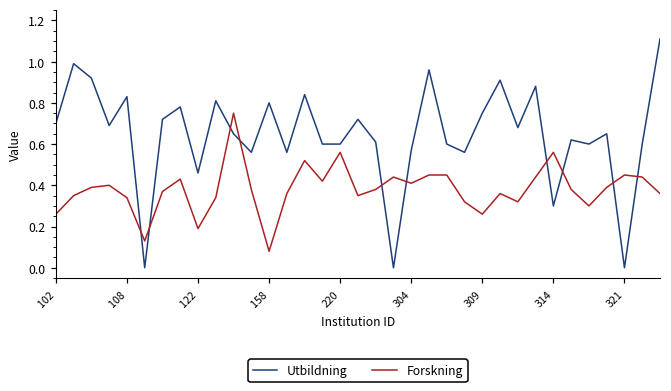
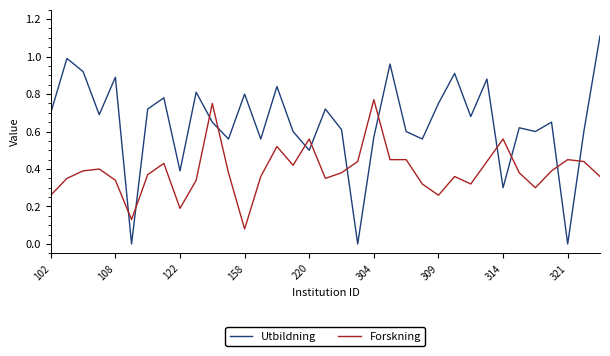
  {
    "Utbildning": {
      "102": 0.70,
-     "108": 0.83,
-     "122": 0.46,
+     "108": 0.89,
+     "122": 0.39,
      "158": 0.80,
-     "220": 0.6,
+     "220": 0.5,
      "304": 0.57,
      "309": 0.75,
      "314": 0.30,
      "321": 0.00
    },
    "Forskning": {
      "102": 0.26,
      "108": 0.34,
      "122": 0.19,
      "158": 0.08,
      "220": 0.56,
-     "304": 0.41,
+     "304": 0.77,
      "309": 0.26,
      "314": 0.56,
      "321": 0.45
    }
  }
